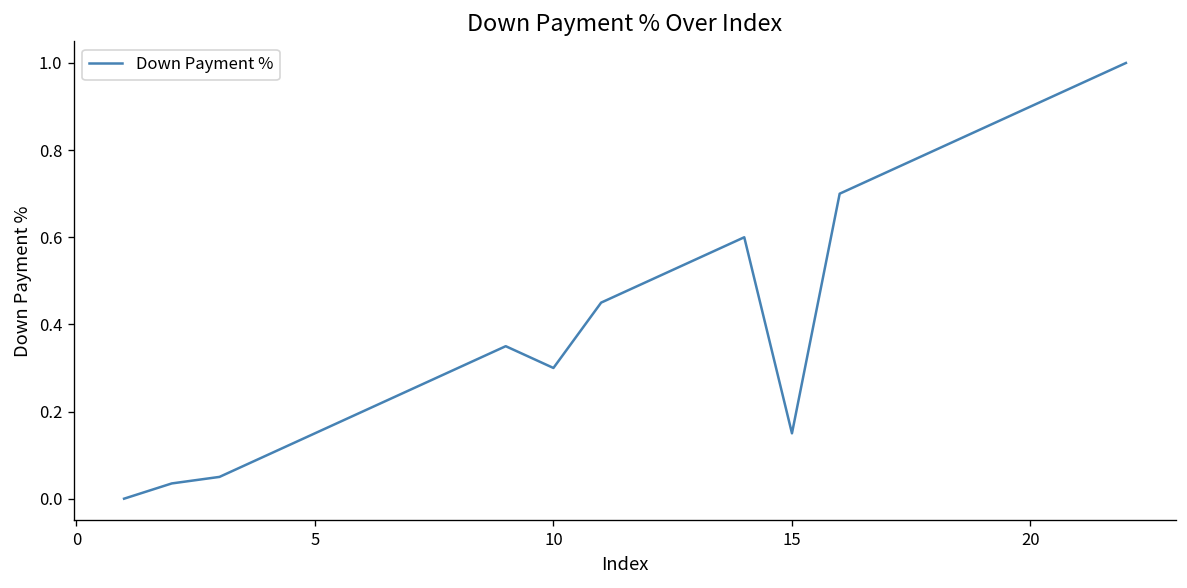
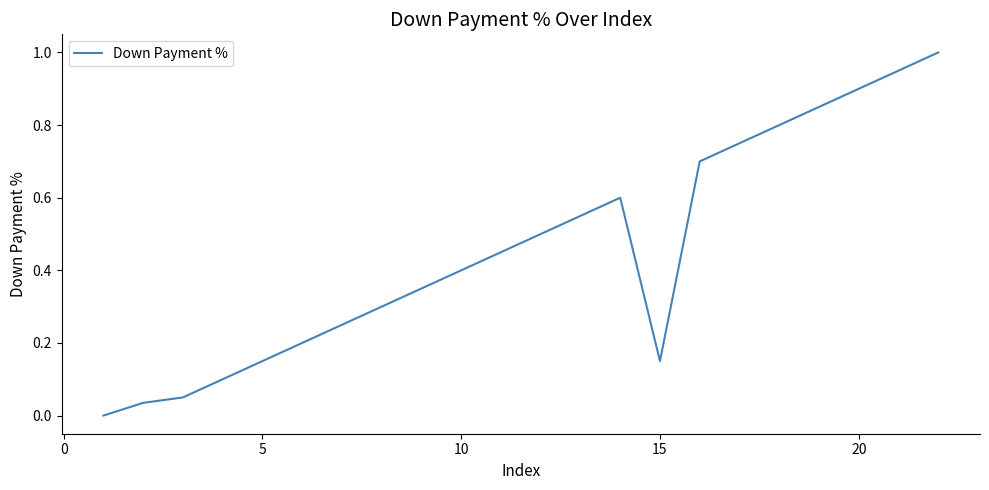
  {
    "5": 0.15,
-   "10": 0.3,
+   "10": 0.4,
    "15": 0.15,
    "20": 0.9
  }
